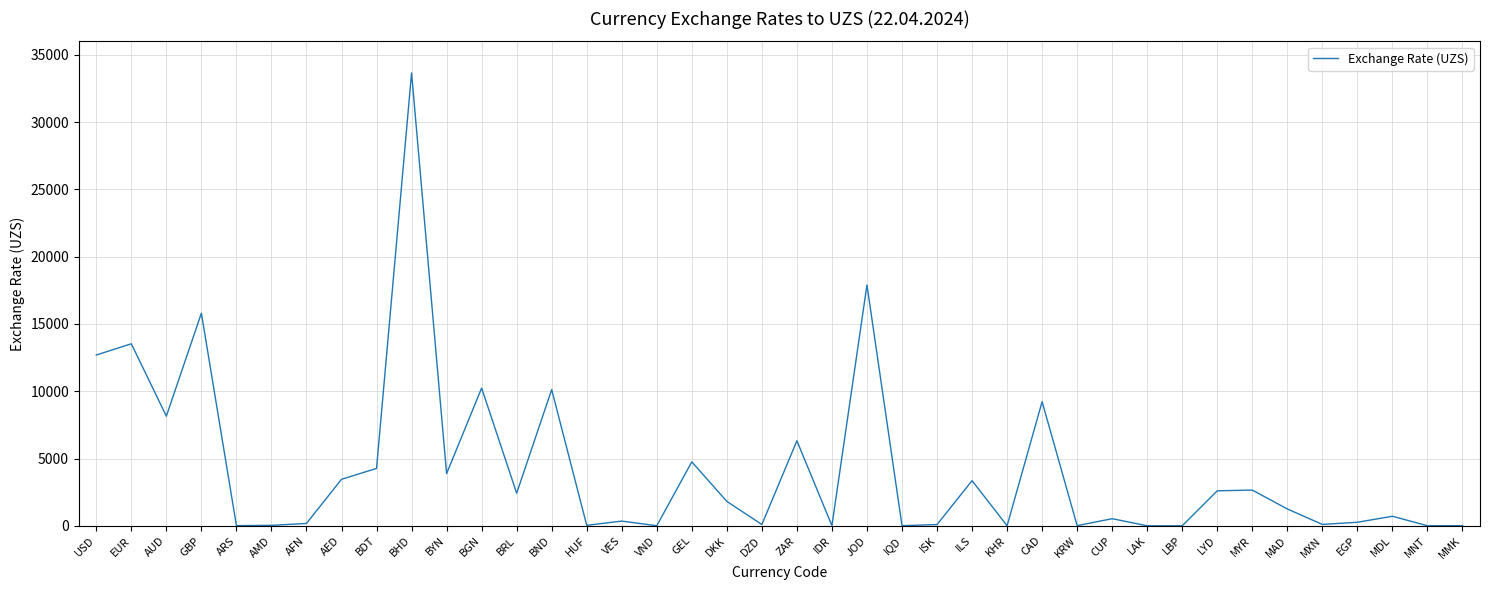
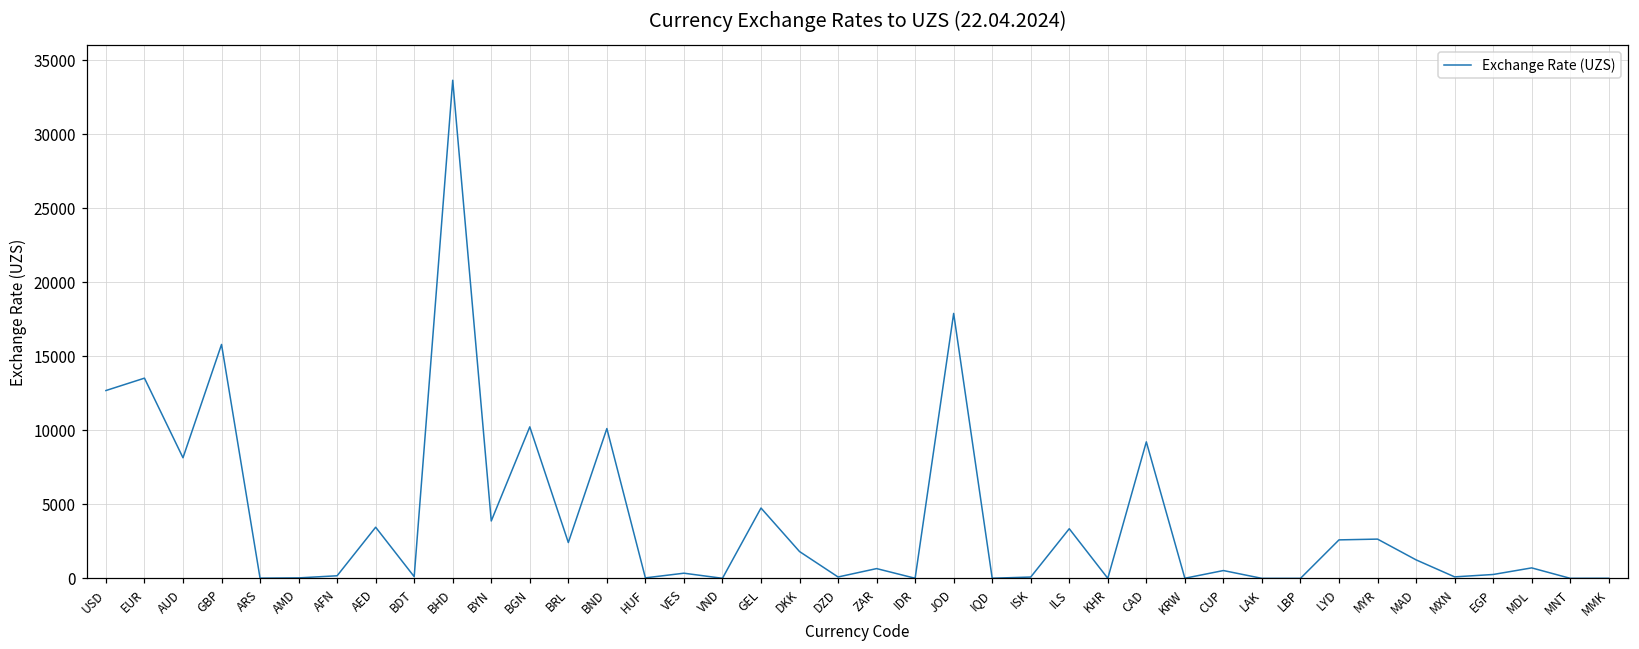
  {
    "USD": 12700,
    "EUR": 13500,
    "AUD": 8100,
    "GBP": 15800,
    "ARS": 0,
    "AMD": 0,
    "AFN": 200,
    "AED": 3500,
-   "BDT": 4300,
+   "BDT": 100,
    "BHD": 33700,
    "BYN": 3900,
    "BGN": 10200,
    "BRL": 2400,
    "BND": 10100,
    "HUF": 0,
    "VES": 300,
    "VND": 0,
    "GEL": 4800,
    "DKK": 1800,
    "DZD": 100,
-   "ZAR": 6300,
+   "ZAR": 700,
    "IDR": 0,
    "JOD": 17900,
    "IQD": 0,
    "ISK": 100,
    "ILS": 3400,
    "KHR": 0,
    "CAD": 9200,
    "KRW": 0,
    "CUP": 500,
    "LAK": 0,
    "LBP": 0,
    "LYD": 2600,
    "MYR": 2700,
    "MAD": 1300,
    "MXN": 100,
    "EGP": 300,
    "MDL": 700,
    "MNT": 0,
    "MMK": 0
  }
